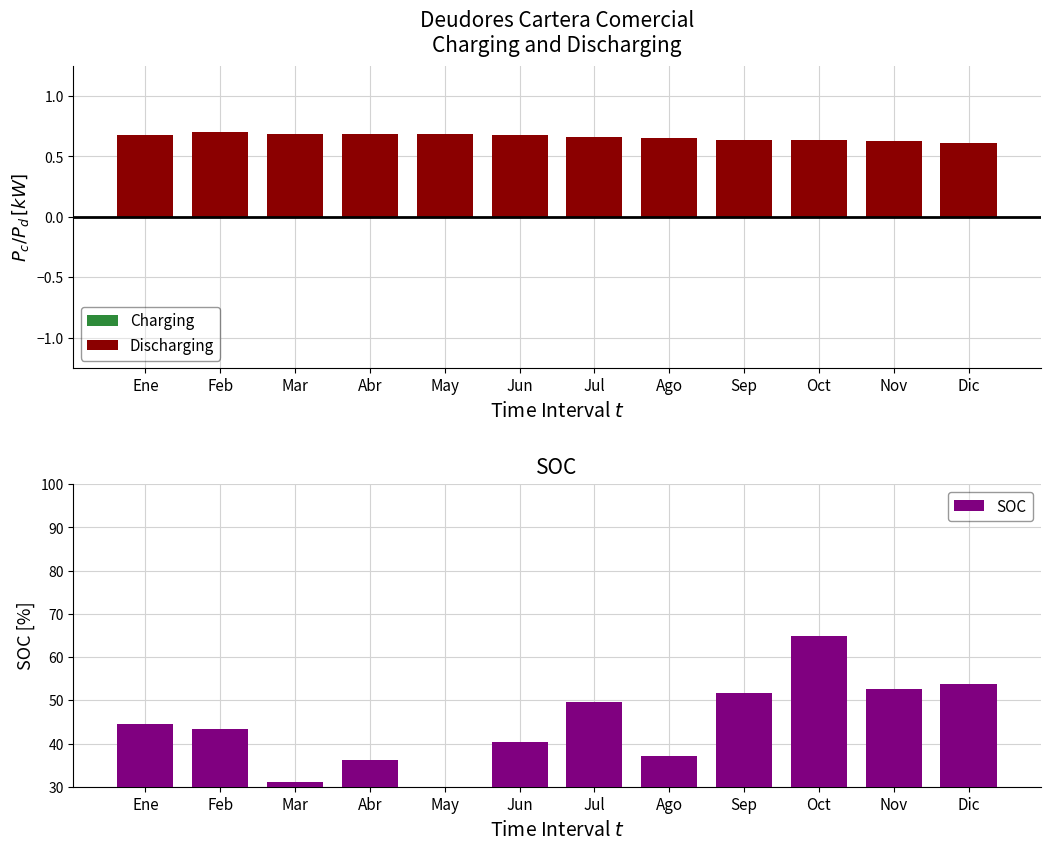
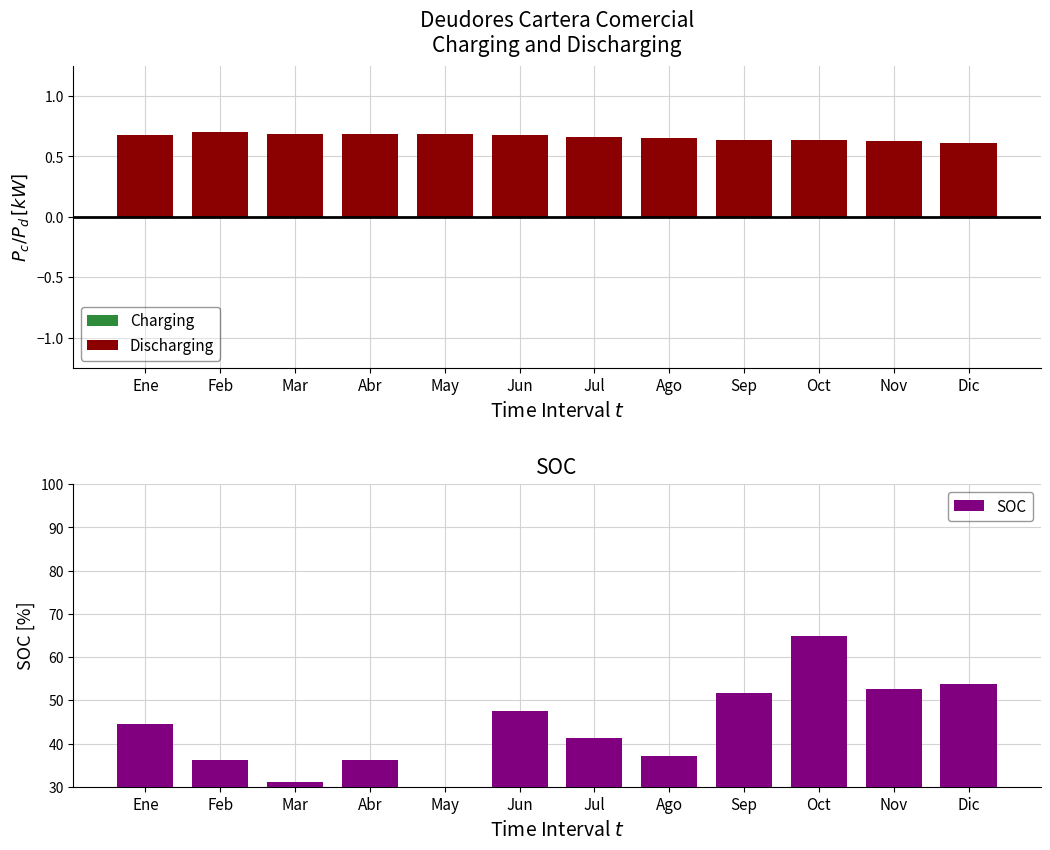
  {
    "Deudores Cartera Comercial Charging and Discharging": {
      "Discharging": {
        "Ene": 0.68,
        "Feb": 0.70,
        "Mar": 0.69,
        "Abr": 0.69,
        "May": 0.68,
        "Jun": 0.67,
        "Jul": 0.66,
        "Ago": 0.65,
        "Sep": 0.64,
        "Oct": 0.63,
        "Nov": 0.63,
        "Dic": 0.61
      }
    },
    "SOC": {
      "Ene": 44,
-     "Feb": 43,
+     "Feb": 36,
      "Mar": 31,
      "Abr": 36,
      "May": 30,
-     "Jun": 40,
-     "Jul": 50,
+     "Jun": 48,
+     "Jul": 41,
      "Ago": 37,
      "Sep": 52,
      "Oct": 65,
      "Nov": 53,
      "Dic": 54
    }
  }
